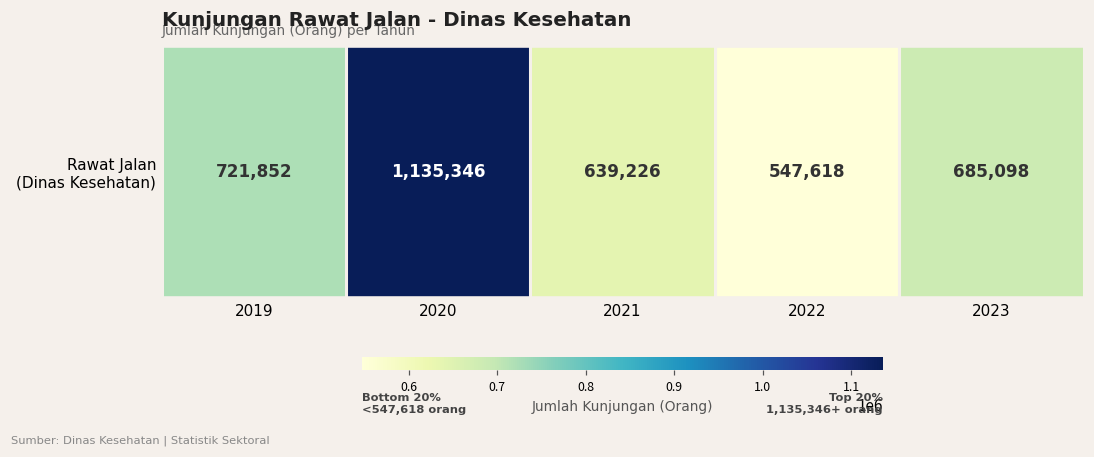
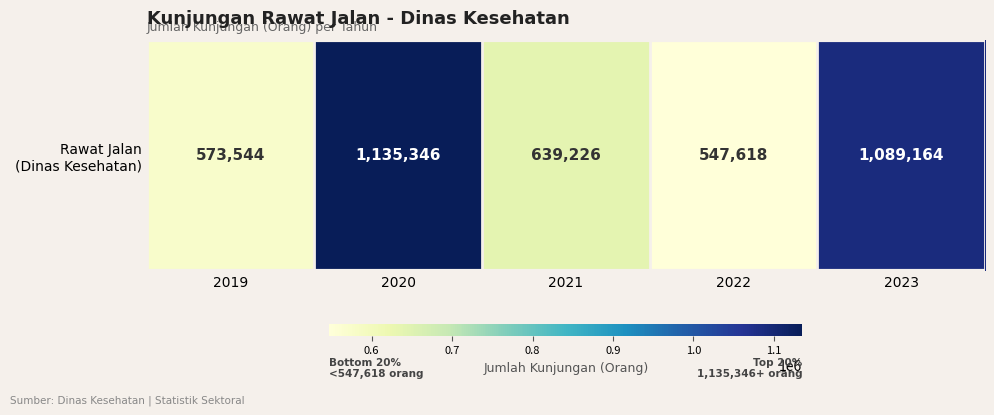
  {
    "Rawat Jalan (Dinas Kesehatan)": {
-     "2019": "721,852",
+     "2019": "573,544",
      "2020": "1,135,346",
      "2021": "639,226",
      "2022": "547,618",
-     "2023": "685,098"
+     "2023": "1,089,164"
    }
  }
